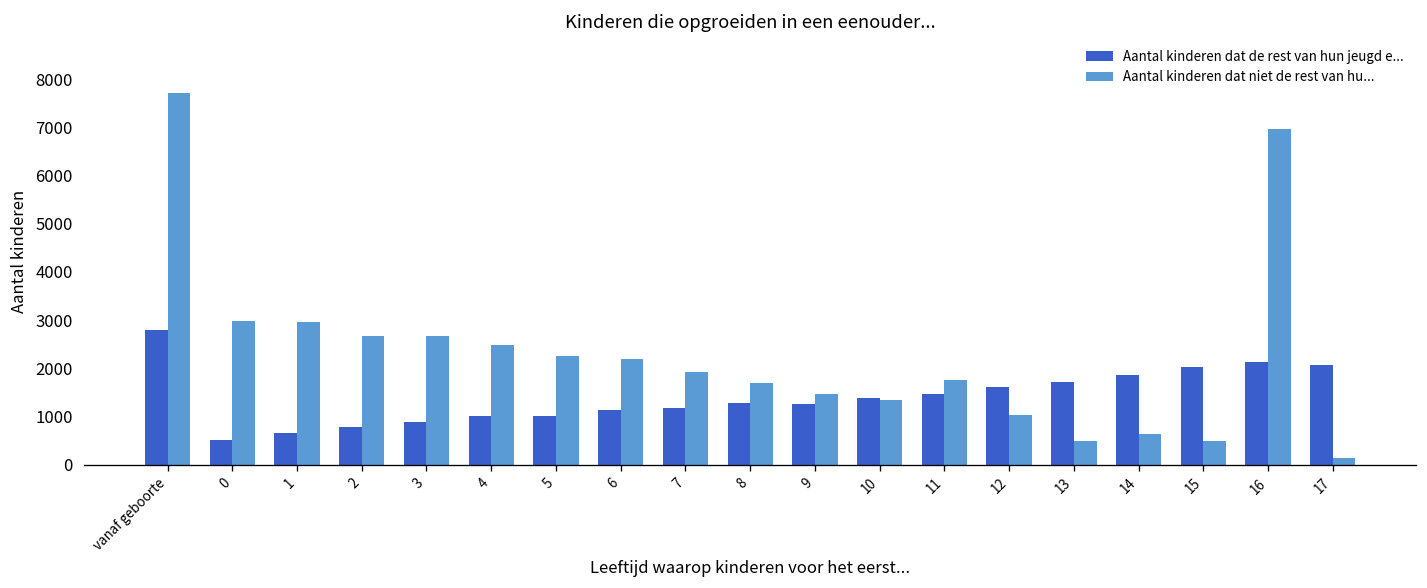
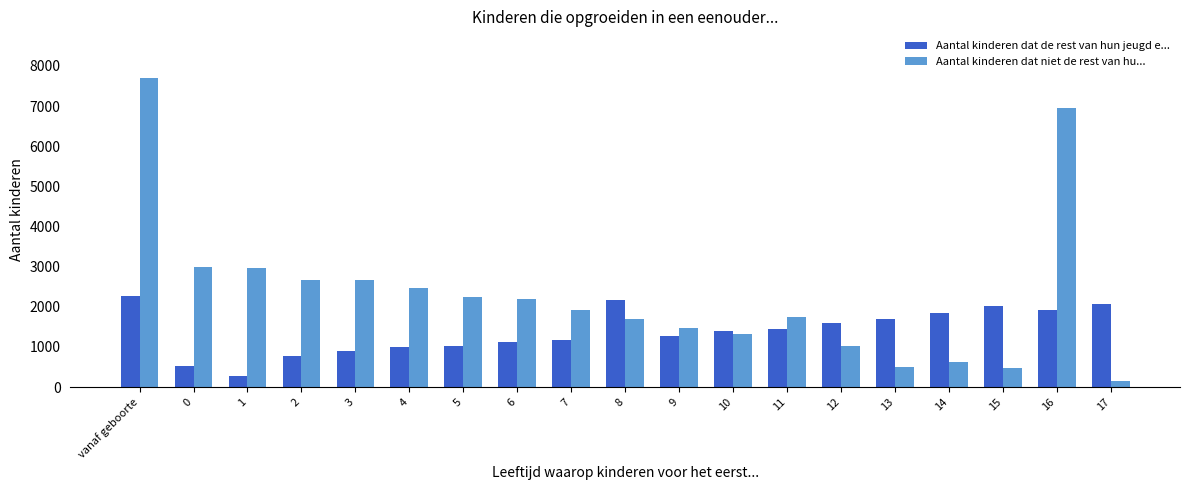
  {
    "Aantal kinderen dat de rest van hun jeugd e...": {
-     "vanaf geboorte": 2800,
+     "vanaf geboorte": 2300,
      "0": 500,
-     "1": 700,
+     "1": 300,
      "2": 800,
      "3": 900,
      "4": 1000,
      "5": 1000,
      "6": 1100,
      "7": 1200,
-     "8": 1300,
+     "8": 2200,
      "9": 1300,
      "10": 1400,
      "11": 1500,
      "12": 1600,
      "13": 1700,
      "14": 1800,
      "15": 2000,
-     "16": 2100,
+     "16": 1900,
      "17": 2100
    },
    "Aantal kinderen dat niet de rest van hu...": {
      "vanaf geboorte": 7700,
      "0": 3000,
      "1": 3000,
      "2": 2700,
      "3": 2700,
      "4": 2500,
      "5": 2200,
      "6": 2200,
      "7": 1900,
      "8": 1700,
      "9": 1500,
      "10": 1300,
      "11": 1700,
      "12": 1000,
      "13": 500,
      "14": 600,
      "15": 500,
      "16": 7000,
      "17": 100
    }
  }
